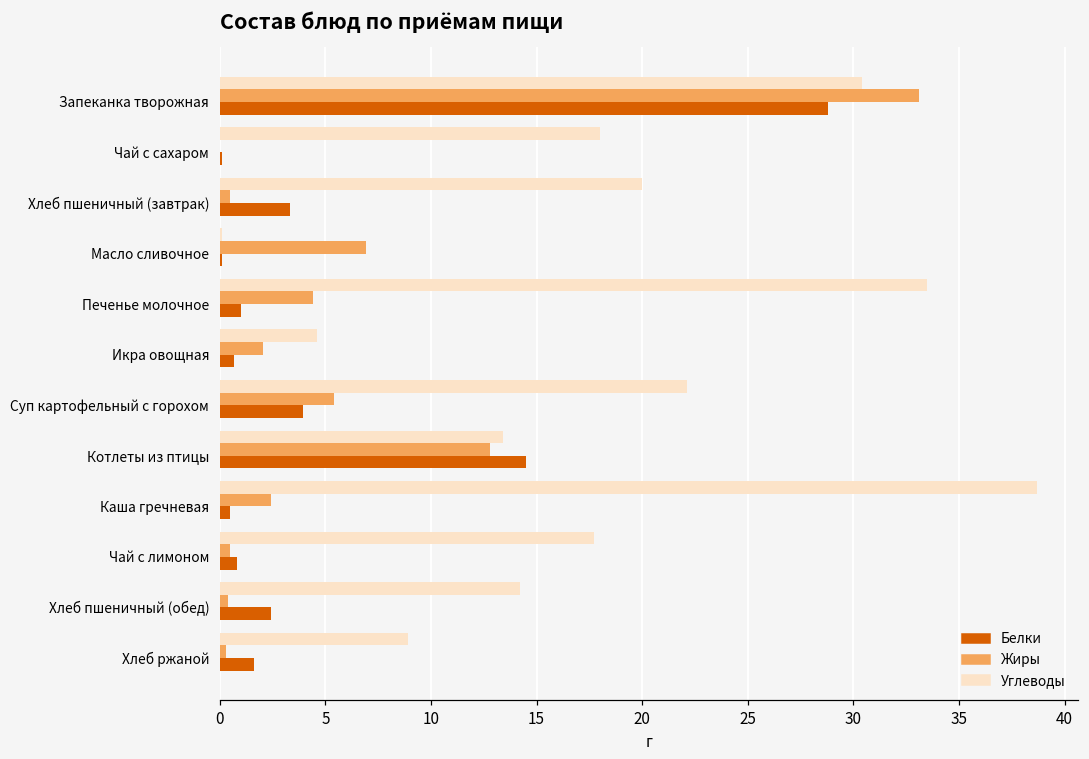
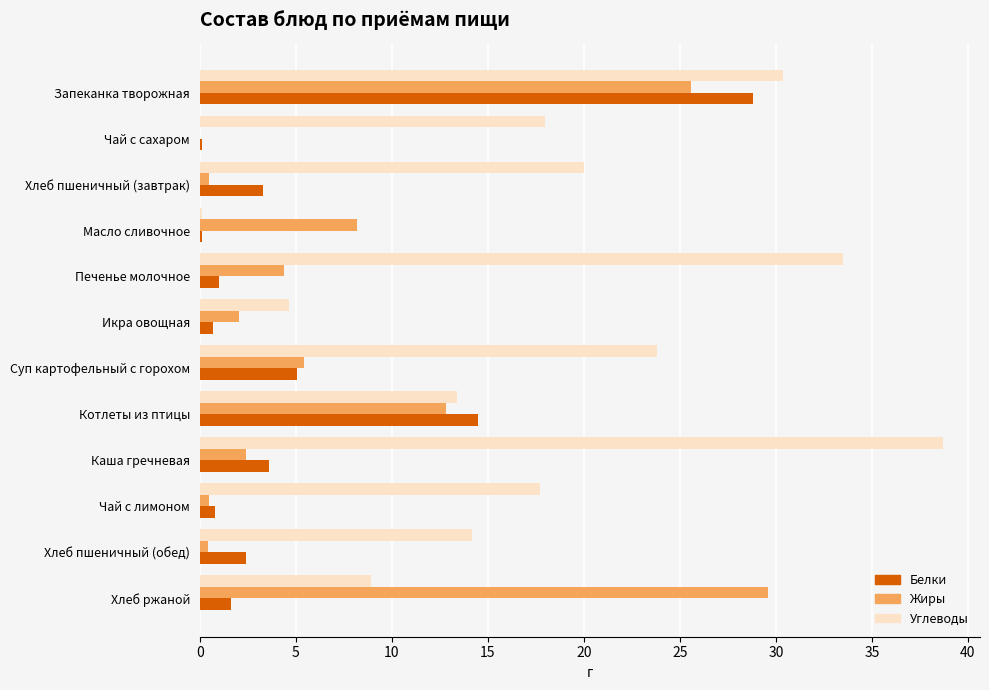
  {
    "Белки": {
      "Запеканка творожная": 28.8,
      "Хлеб пшеничный (завтрак)": 3.3,
      "Печенье молочное": 1.0,
      "Икра овощная": 0.7,
-     "Суп картофельный с горохом": 3.9,
+     "Суп картофельный с горохом": 5.1,
      "Котлеты из птицы": 14.5,
-     "Каша гречневая": 0.5,
+     "Каша гречневая": 3.6,
      "Чай с лимоном": 0.8,
      "Хлеб пшеничный (обед)": 2.4,
      "Хлеб ржаной": 1.6
    },
    "Жиры": {
-     "Запеканка творожная": 33.1,
+     "Запеканка творожная": 25.6,
      "Чай с сахаром": 0.0,
      "Хлеб пшеничный (завтрак)": 0.5,
-     "Масло сливочное": 6.9,
+     "Масло сливочное": 8.2,
      "Печенье молочное": 4.4,
      "Икра овощная": 2.0,
      "Суп картофельный с горохом": 5.4,
      "Котлеты из птицы": 12.8,
      "Каша гречневая": 2.4,
      "Чай с лимоном": 0.5,
      "Хлеб пшеничный (обед)": 0.4,
-     "Хлеб ржаной": 0.3
+     "Хлеб ржаной": 29.6
    },
    "Углеводы": {
      "Запеканка творожная": 30.4,
      "Чай с сахаром": 18.0,
      "Хлеб пшеничный (завтрак)": 20.0,
      "Печенье молочное": 33.5,
      "Икра овощная": 4.6,
-     "Суп картофельный с горохом": 22.1,
+     "Суп картофельный с горохом": 23.8,
      "Котлеты из птицы": 13.4,
      "Каша гречневая": 38.7,
      "Чай с лимоном": 17.7,
      "Хлеб пшеничный (обед)": 14.2,
      "Хлеб ржаной": 8.9
    }
  }
